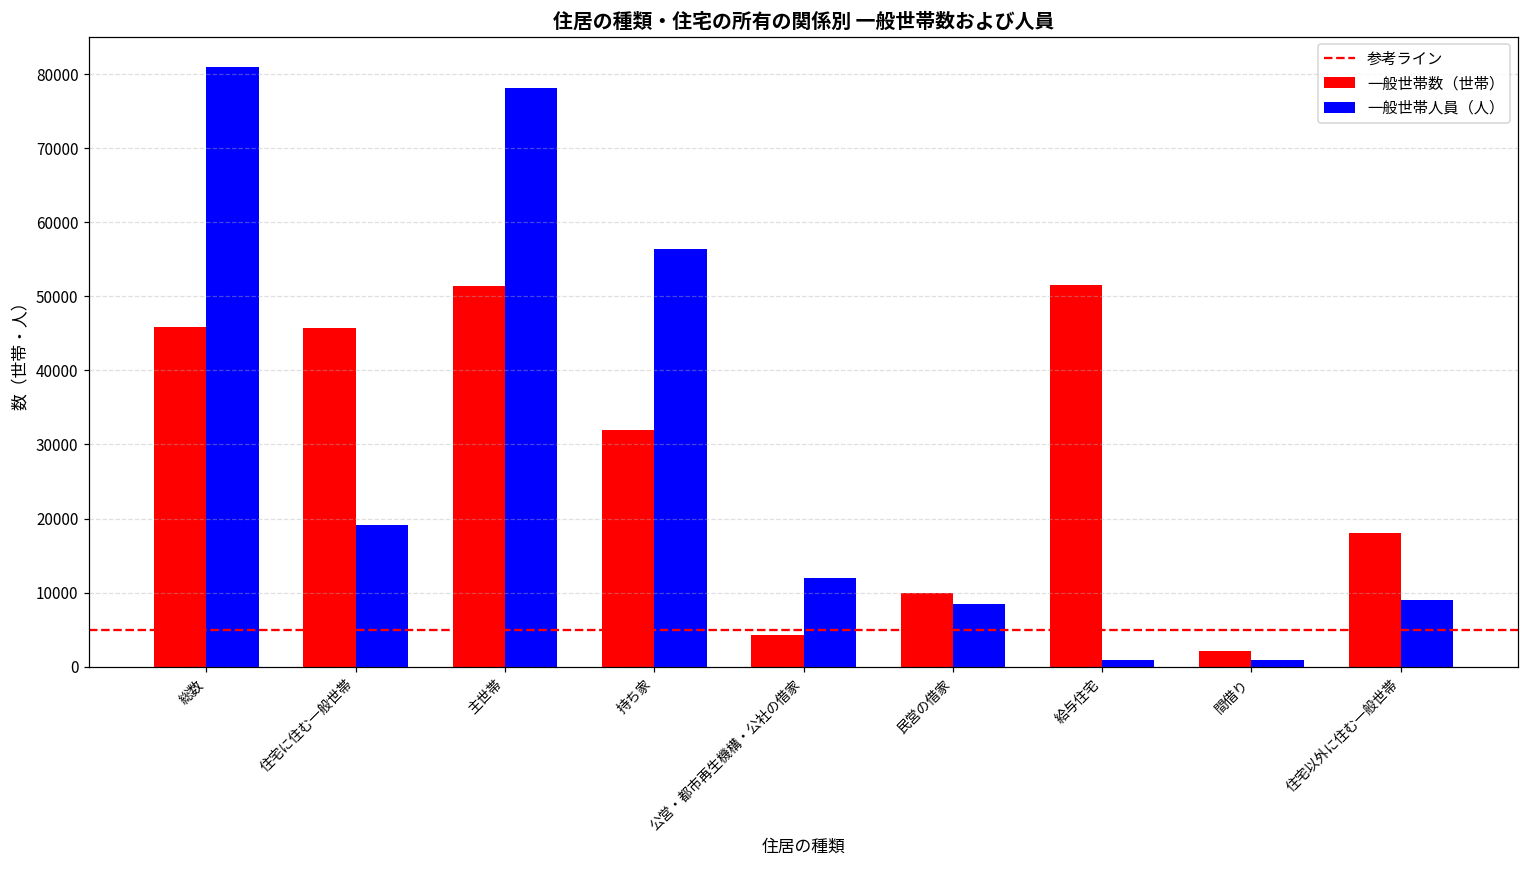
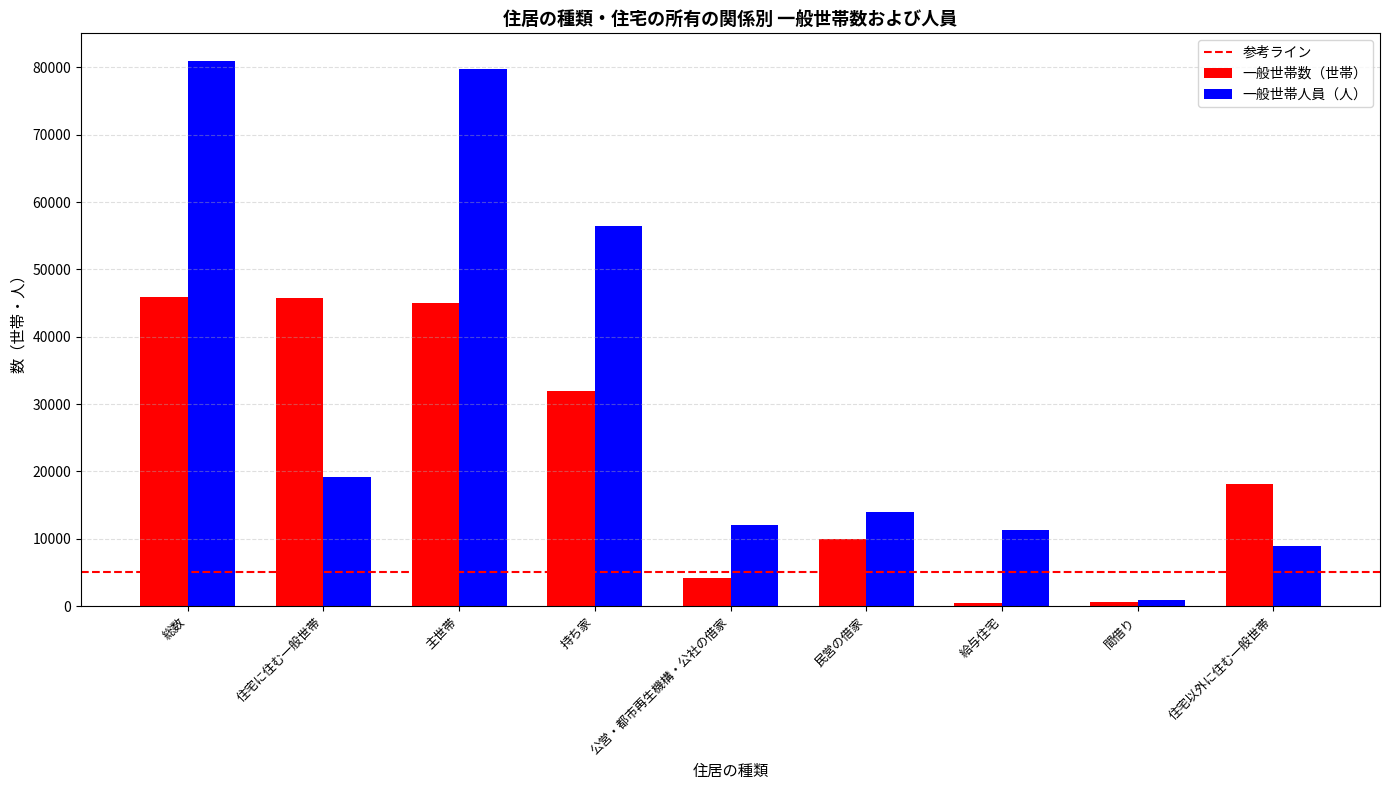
  {
    "一般世帯数（世帯）": {
      "総数": 46000,
      "住宅に住む一般世帯": 46000,
-     "主世帯": 51000,
+     "主世帯": 45000,
      "持ち家": 32000,
      "公営・都市再生機構・公社の借家": 4000,
      "民営の借家": 10000,
-     "給与住宅": 52000,
-     "間借り": 2000,
+     "給与住宅": 0,
+     "間借り": 1000,
      "住宅以外に住む一般世帯": 18000
    },
    "一般世帯人員（人）": {
      "総数": 81000,
      "住宅に住む一般世帯": 19000,
-     "主世帯": 78000,
+     "主世帯": 80000,
      "持ち家": 56000,
      "公営・都市再生機構・公社の借家": 12000,
-     "民営の借家": 8000,
-     "給与住宅": 1000,
+     "民営の借家": 14000,
+     "給与住宅": 11000,
      "間借り": 1000,
      "住宅以外に住む一般世帯": 9000
    }
  }
